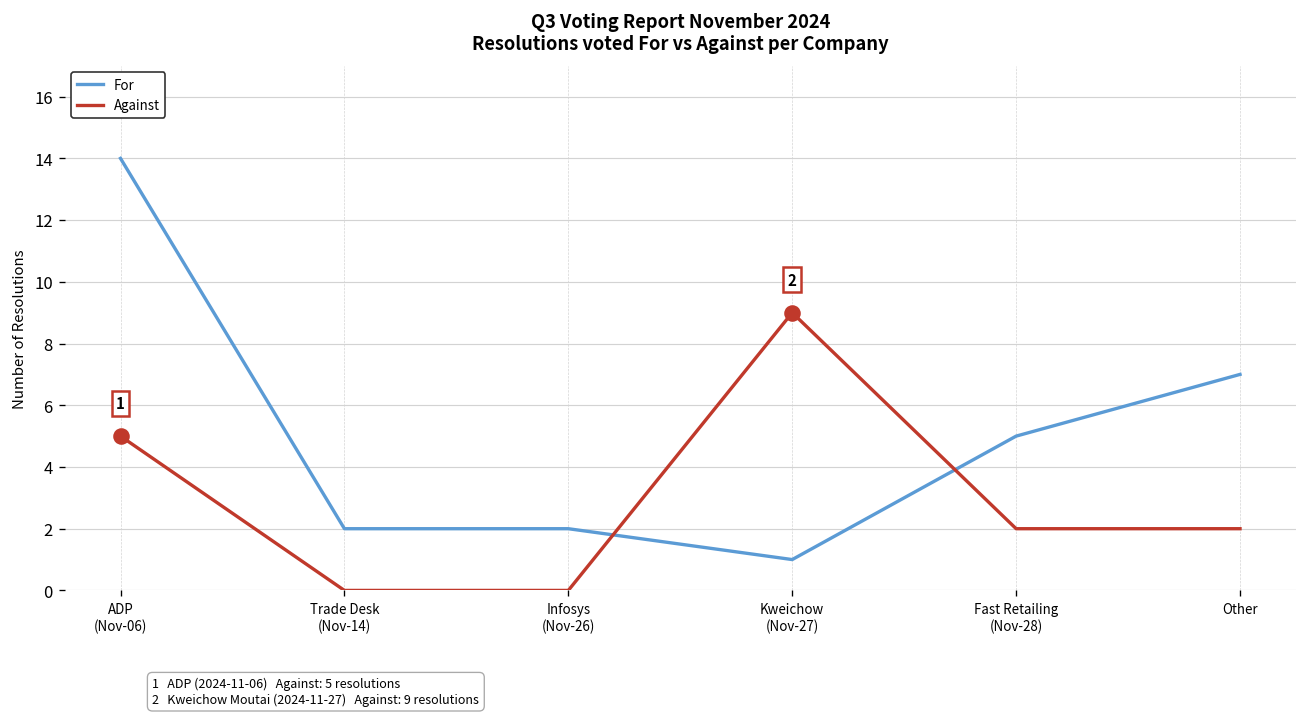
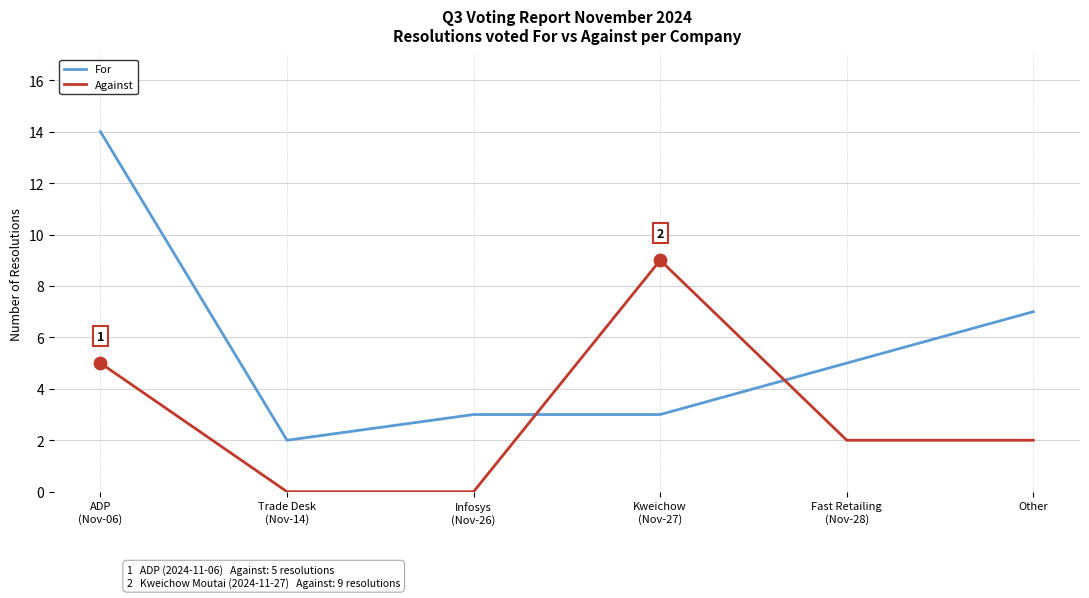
  {
    "For": {
      "ADP (Nov-06)": 14,
      "Trade Desk (Nov-14)": 2,
-     "Infosys (Nov-26)": 2,
-     "Kweichow (Nov-27)": 1,
+     "Infosys (Nov-26)": 3,
+     "Kweichow (Nov-27)": 3,
      "Fast Retailing (Nov-28)": 5,
      "Other": 7
    }
  }
